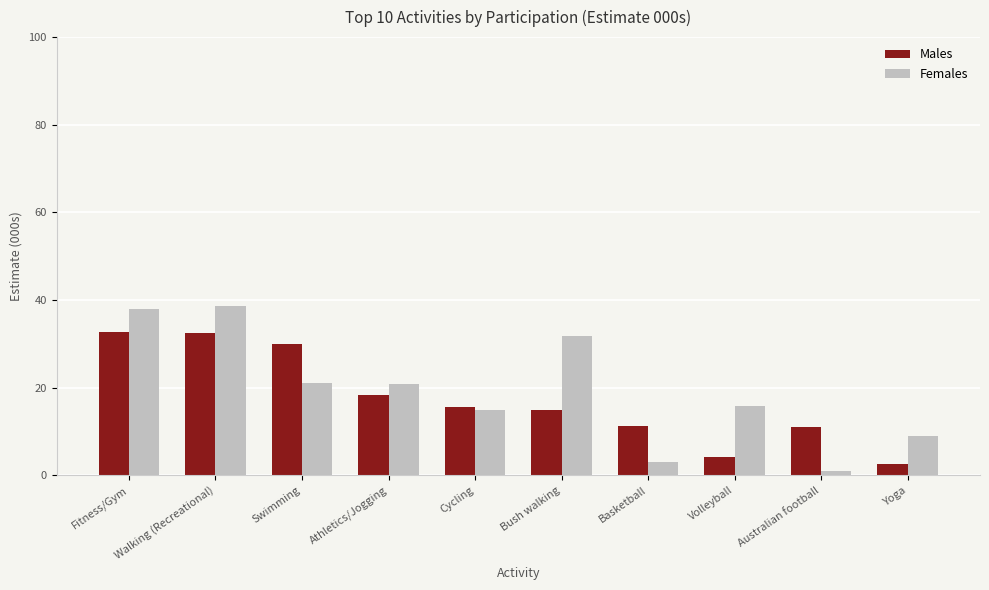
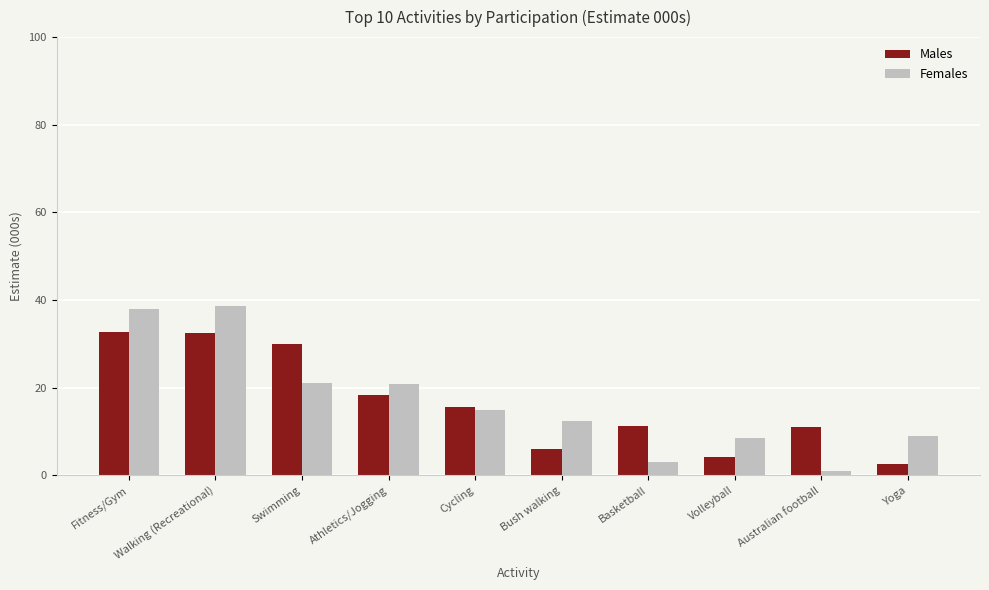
  {
    "Males": {
      "Fitness/Gym": 33,
      "Walking (Recreational)": 32,
      "Swimming": 30,
      "Athletics/Jogging": 18,
      "Cycling": 16,
-     "Bush walking": 15,
+     "Bush walking": 6,
      "Basketball": 11,
      "Volleyball": 4,
      "Australian football": 11,
      "Yoga": 3
    },
    "Females": {
      "Fitness/Gym": 38,
      "Walking (Recreational)": 39,
      "Swimming": 21,
      "Athletics/Jogging": 21,
      "Cycling": 15,
-     "Bush walking": 32,
+     "Bush walking": 13,
      "Basketball": 3,
-     "Volleyball": 16,
+     "Volleyball": 8,
      "Australian football": 1,
      "Yoga": 9
    }
  }
